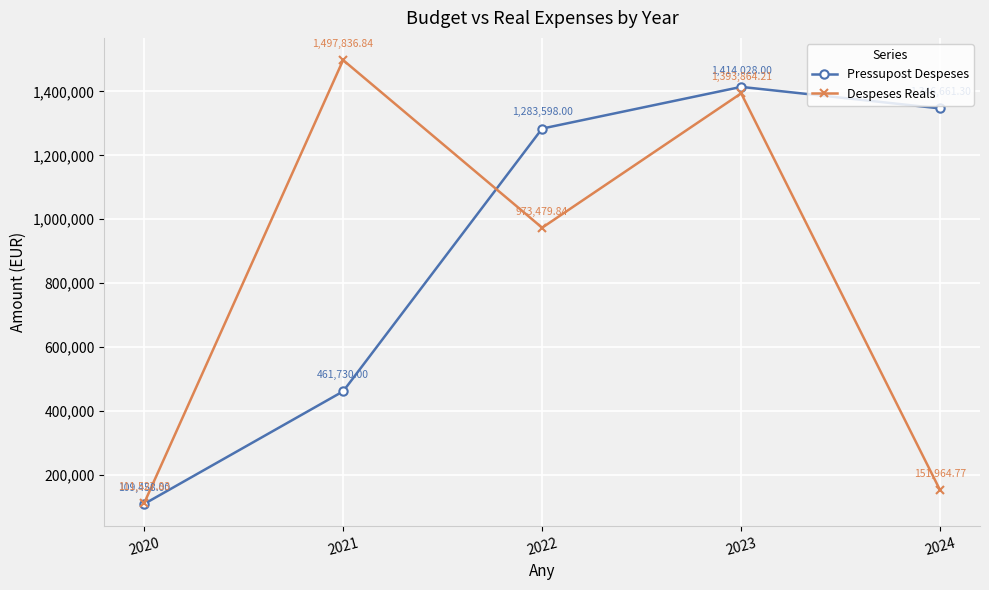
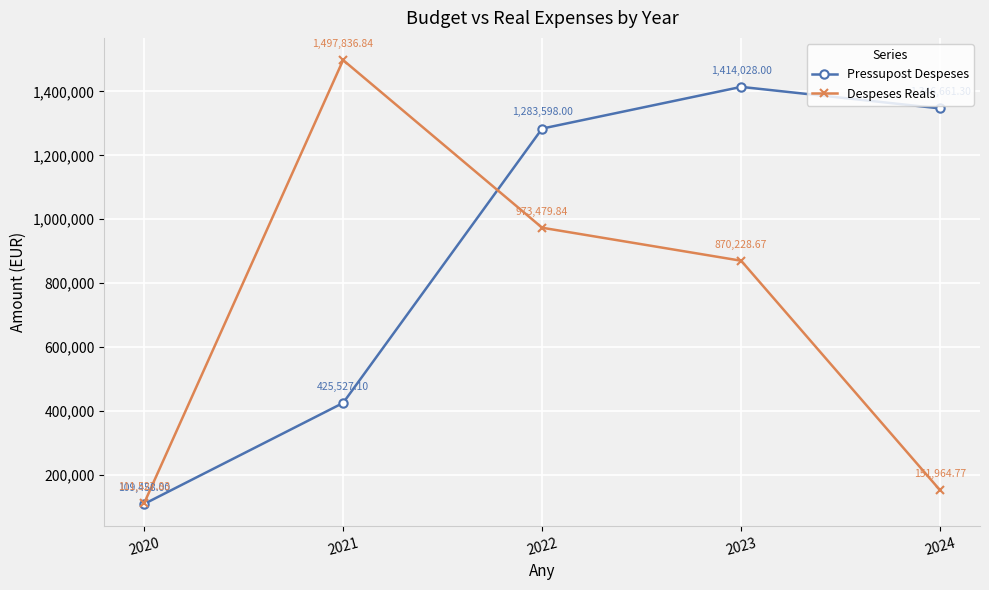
  {
    "Pressupost Despeses": {
-     "2021": "461,730.00",
+     "2021": "425,527.10",
      "2022": "1,283,598.00"
    },
    "Despeses Reals": {
      "2021": "1,497,836.84",
      "2022": "973,479.84",
-     "2023": "1,393,864.21",
+     "2023": "870,228.67",
      "2024": "151,964.77"
    }
  }
